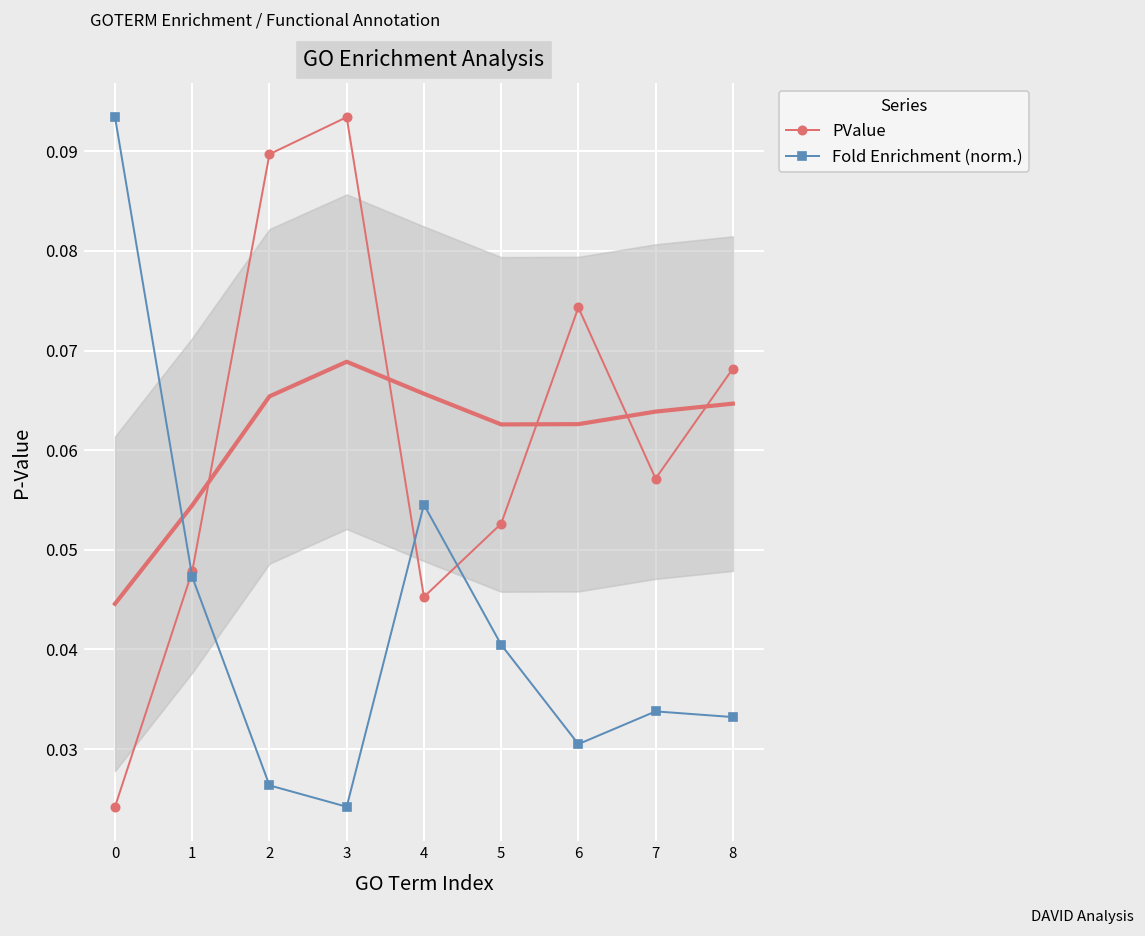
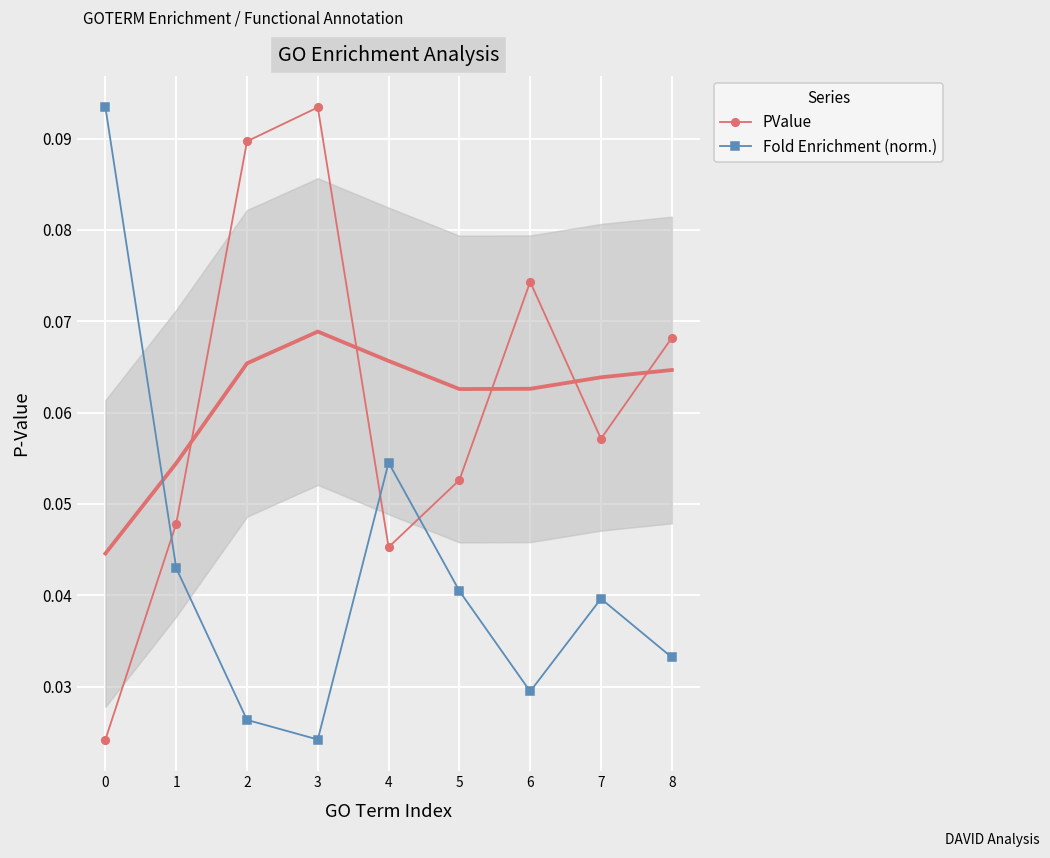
  {
    "Fold Enrichment (norm.)": {
      "0": 0.093,
-     "1": 0.047,
+     "1": 0.043,
      "2": 0.026,
      "3": 0.024,
      "4": 0.055,
      "5": 0.040,
-     "6": 0.030,
-     "7": 0.034,
+     "6": 0.029,
+     "7": 0.040,
      "8": 0.033
    }
  }
